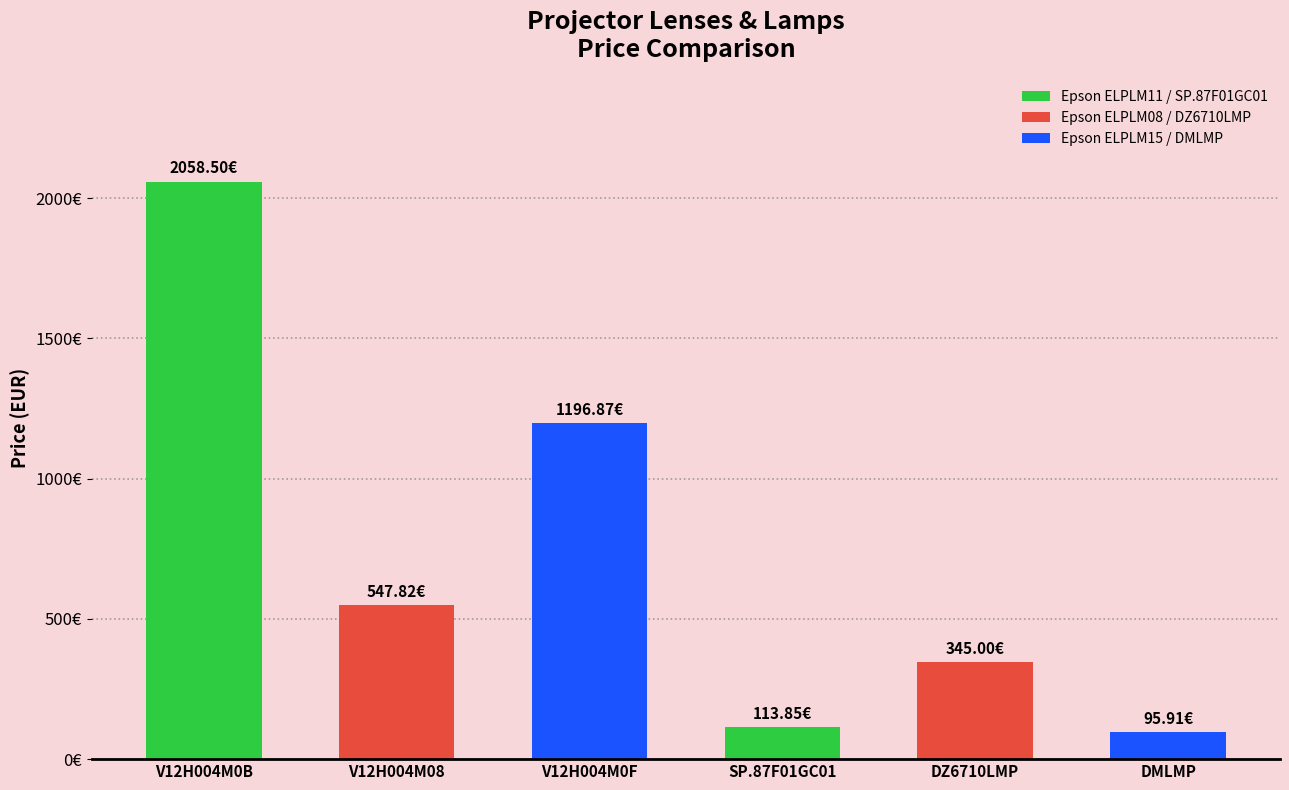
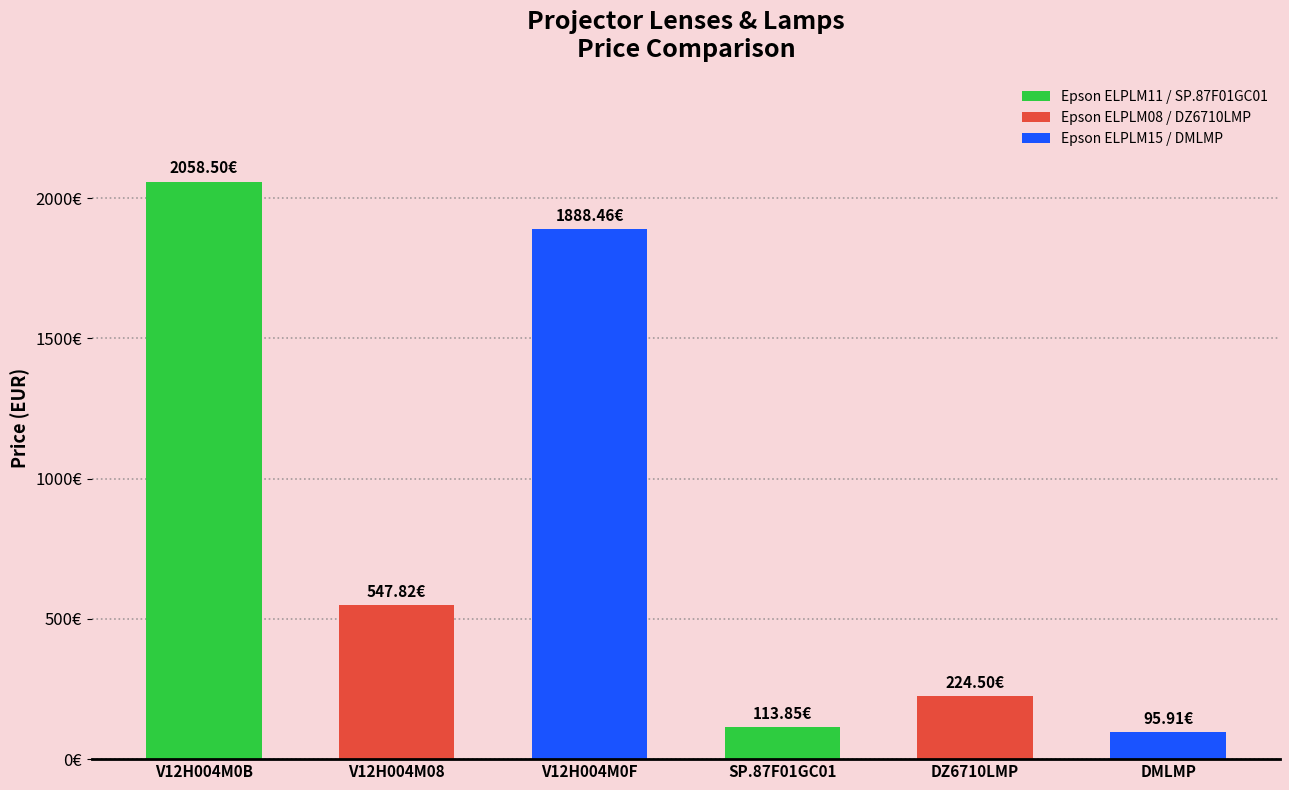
  {
    "V12H004M0B": "2058.50€",
    "V12H004M08": "547.82€",
-   "V12H004M0F": "1196.87€",
+   "V12H004M0F": "1888.46€",
    "SP.87F01GC01": "113.85€",
-   "DZ6710LMP": "345.00€",
+   "DZ6710LMP": "224.50€",
    "DMLMP": "95.91€"
  }
